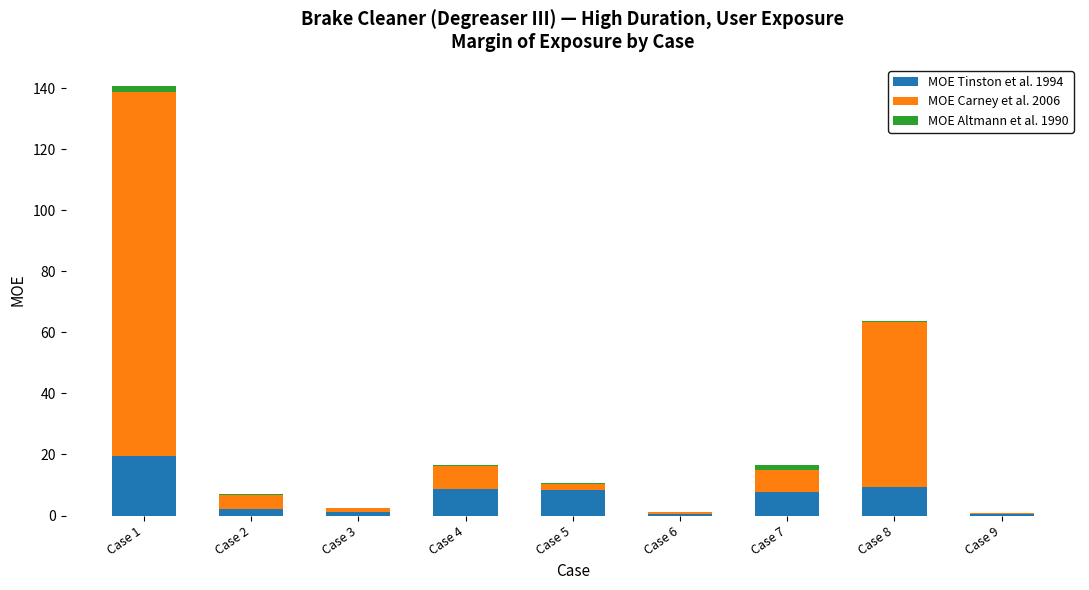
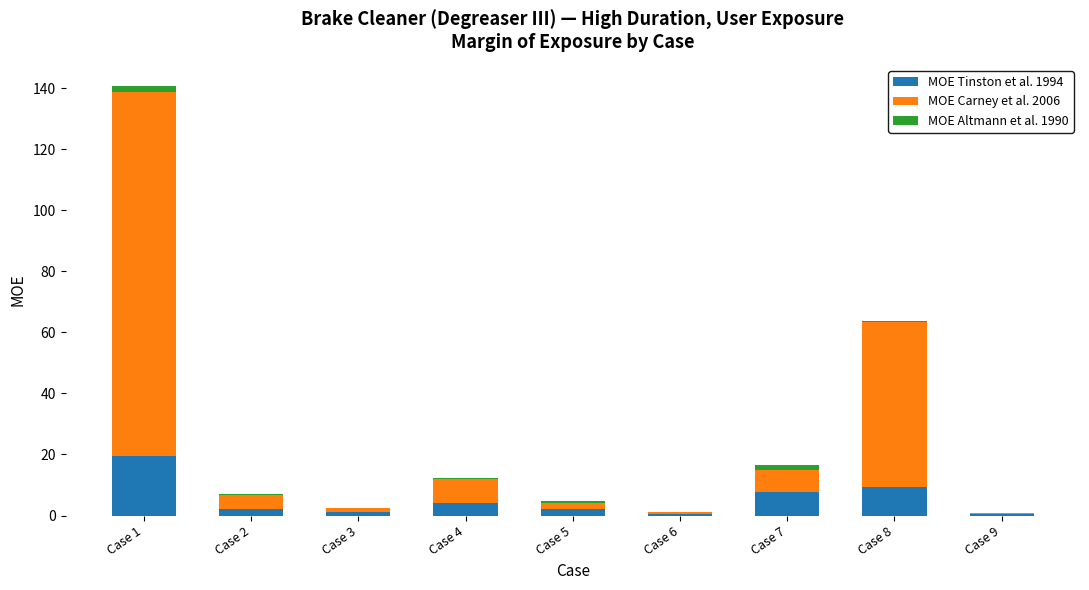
  {
    "MOE Tinston et al. 1994": {
      "Case 1": 20,
      "Case 2": 2,
      "Case 3": 1,
-     "Case 4": 9,
-     "Case 5": 8,
+     "Case 4": 4,
+     "Case 5": 2,
      "Case 7": 8,
      "Case 8": 9
    },
    "MOE Carney et al. 2006": {
      "Case 1": 119,
      "Case 2": 4,
      "Case 3": 1,
      "Case 4": 8,
      "Case 5": 2,
      "Case 7": 7,
      "Case 8": 54
    },
    "MOE Altmann et al. 1990": {
      "Case 1": 2,
      "Case 7": 2
    }
  }
